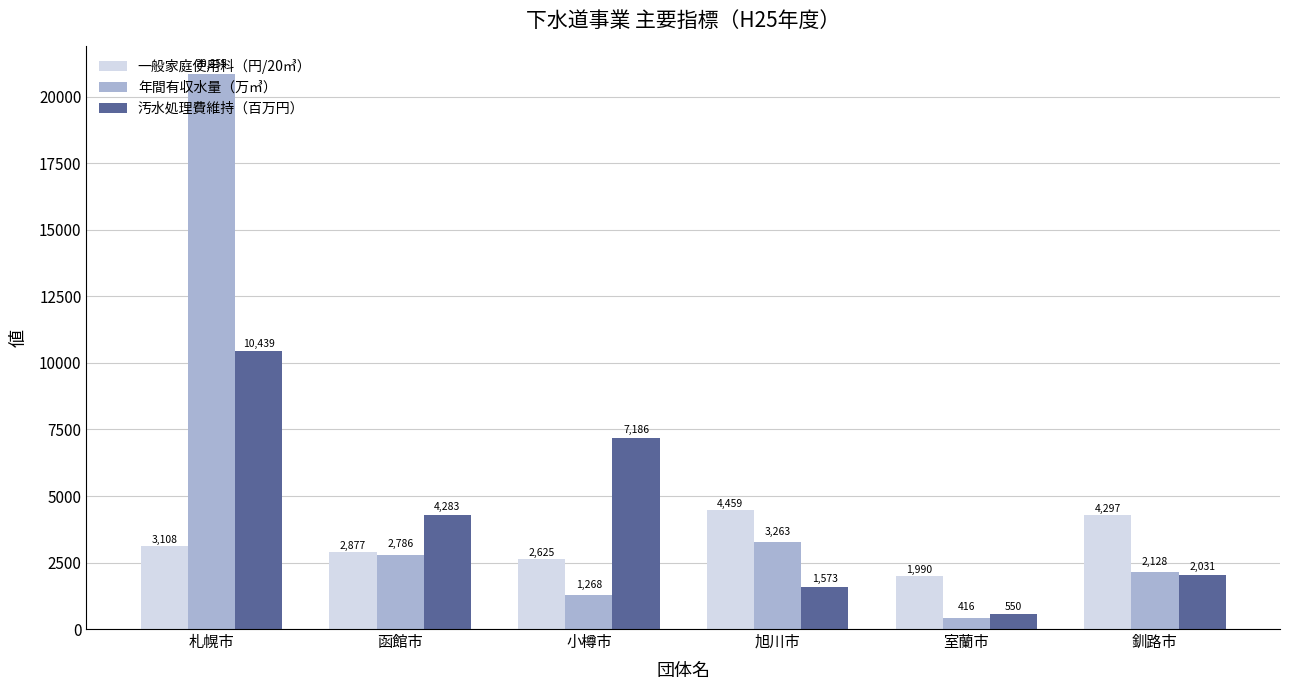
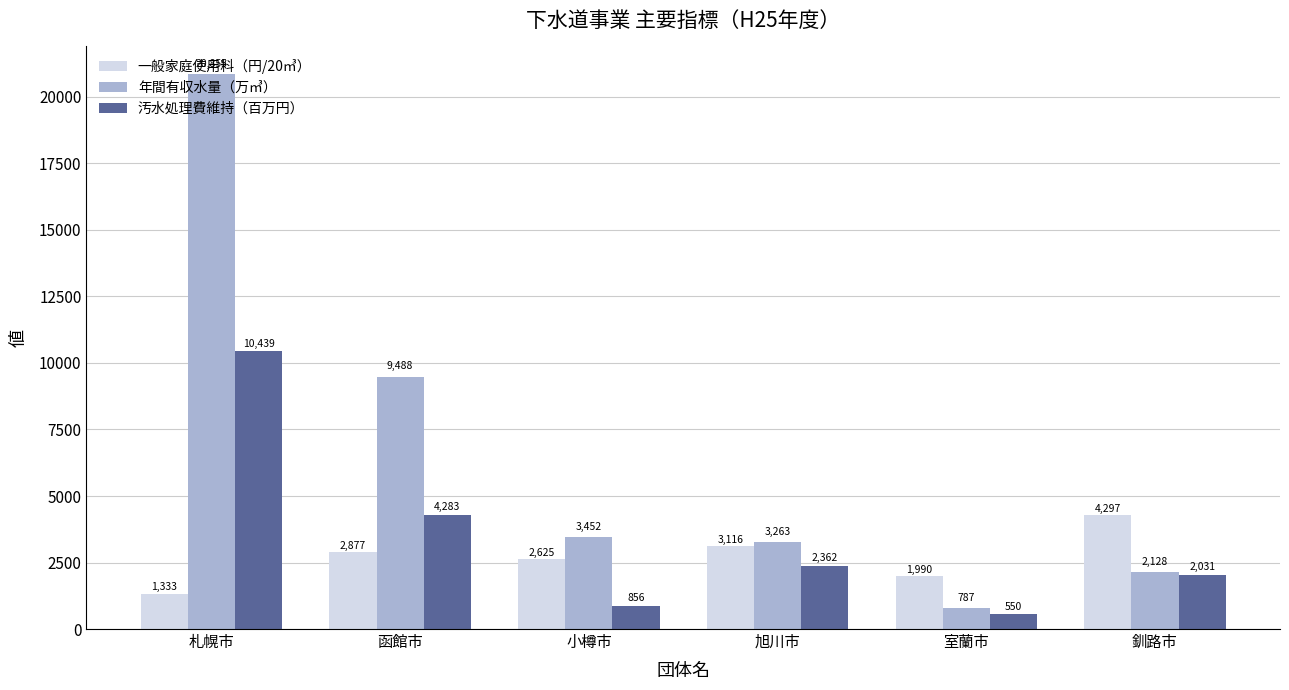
  {
    "一般家庭使用料（円/20㎥）": {
-     "札幌市": "3,108",
+     "札幌市": "1,333",
      "函館市": "2,877",
      "小樽市": "2,625",
-     "旭川市": "4,459",
+     "旭川市": "3,116",
      "室蘭市": "1,990",
      "釧路市": "4,297"
    },
    "年間有収水量（万㎥）": {
      "札幌市": "20,855",
-     "函館市": "2,786",
-     "小樽市": "1,268",
+     "函館市": "9,488",
+     "小樽市": "3,452",
      "旭川市": "3,263",
-     "室蘭市": "416",
+     "室蘭市": "787",
      "釧路市": "2,128"
    },
    "汚水処理費維持（百万円）": {
      "札幌市": "10,439",
      "函館市": "4,283",
-     "小樽市": "7,186",
-     "旭川市": "1,573",
+     "小樽市": "856",
+     "旭川市": "2,362",
      "室蘭市": "550",
      "釧路市": "2,031"
    }
  }
